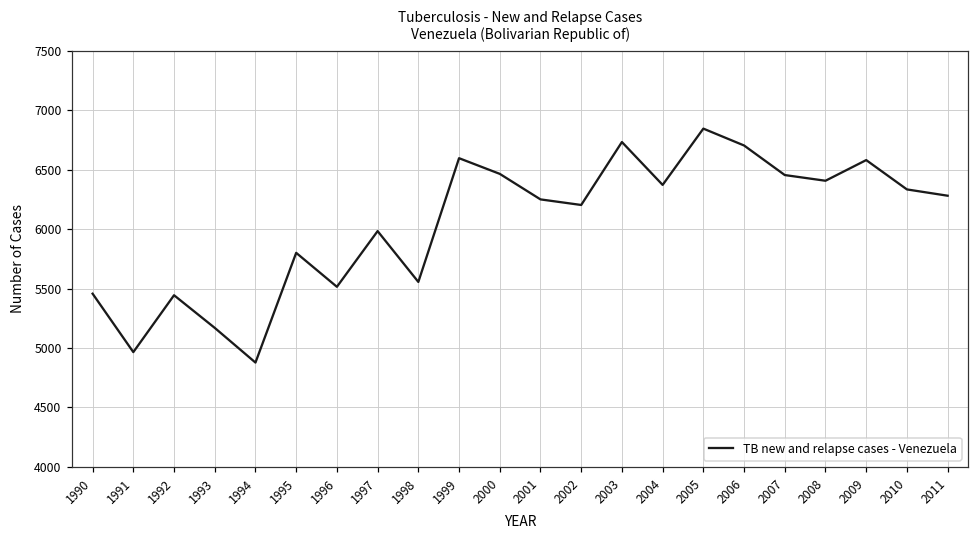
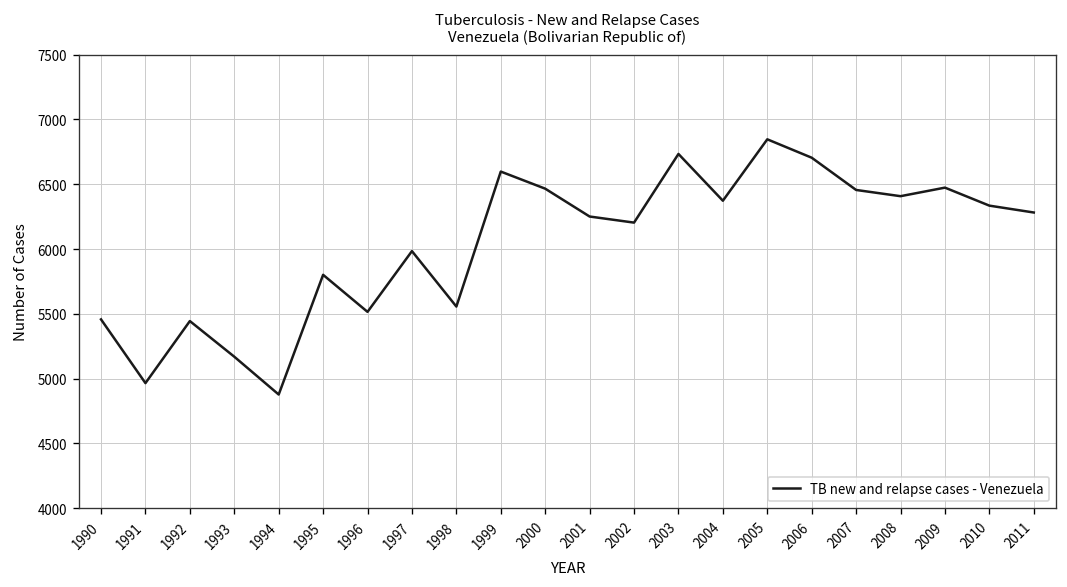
  {
    "1990": 5460,
    "1991": 4970,
    "1992": 5440,
    "1993": 5170,
    "1994": 4880,
    "1995": 5800,
    "1996": 5520,
    "1997": 5980,
    "1998": 5560,
    "1999": 6600,
    "2000": 6470,
    "2001": 6250,
    "2002": 6200,
    "2003": 6730,
    "2004": 6370,
    "2005": 6850,
    "2006": 6710,
    "2007": 6460,
    "2008": 6410,
-   "2009": 6580,
+   "2009": 6470,
    "2010": 6340,
    "2011": 6280
  }
